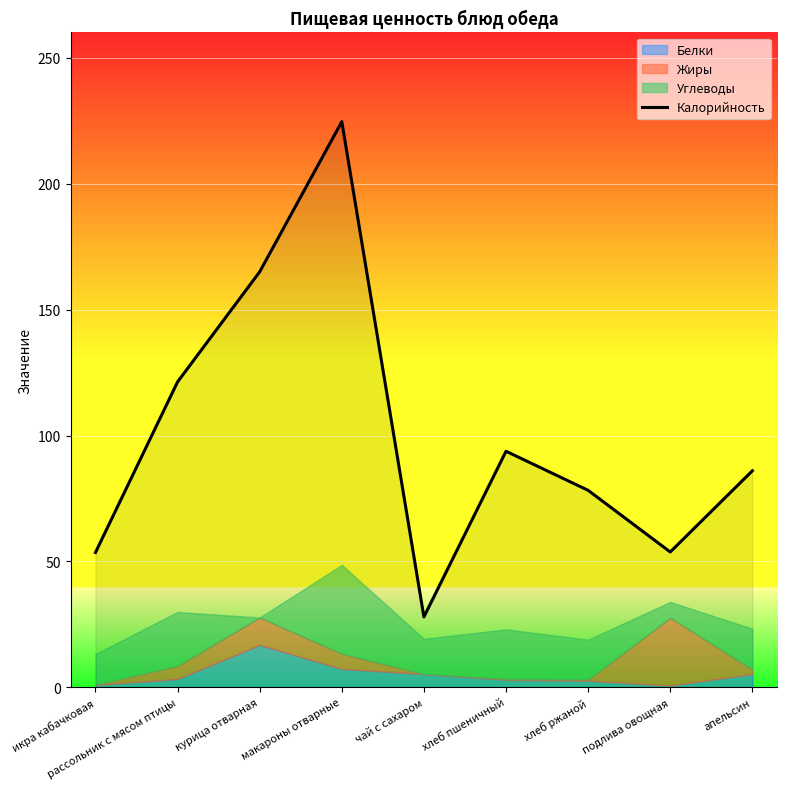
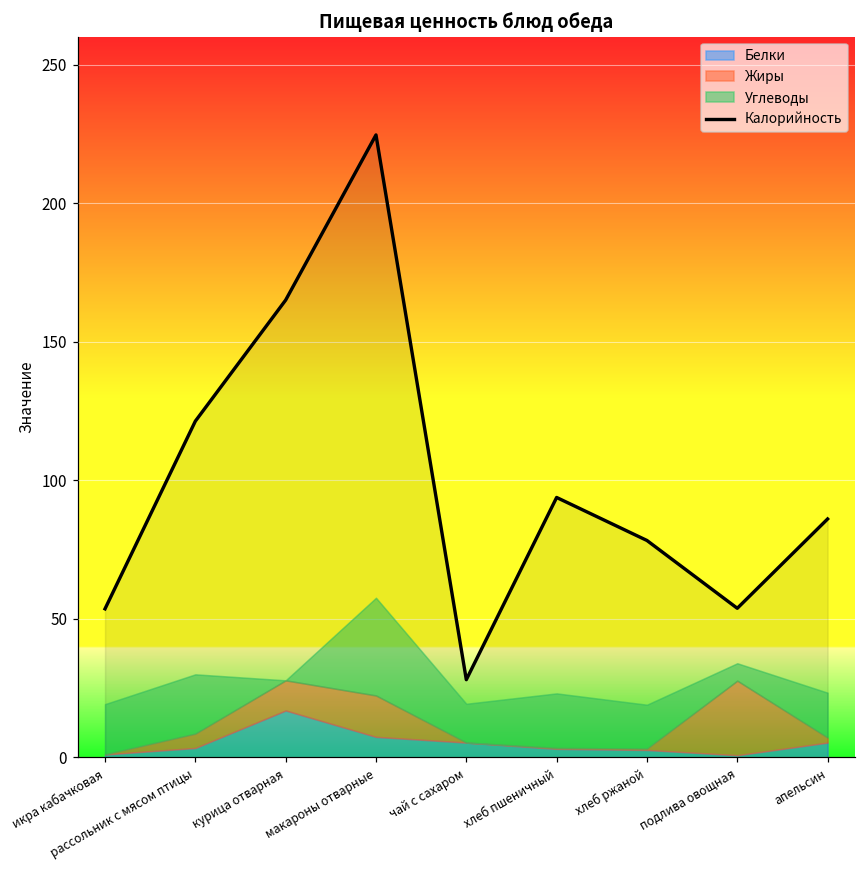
  {
    "Белки": {
      "рассольник с мясом птицы": 3,
      "курица отварная": 17,
      "макароны отварные": 7,
      "апельсин": 5
    },
    "Жиры": {
      "рассольник с мясом птицы": 5,
-     "макароны отварные": 6,
+     "макароны отварные": 15,
      "подлива овощная": 27,
      "апельсин": 2
    },
    "Углеводы": {
-     "икра кабачковая": 12,
+     "икра кабачковая": 18,
      "рассольник с мясом птицы": 21,
      "макароны отварные": 35,
      "чай с сахаром": 14,
      "хлеб пшеничный": 20,
      "хлеб ржаной": 16,
      "подлива овощная": 6,
      "апельсин": 16
    },
    "Калорийность": {
      "икра кабачковая": 54,
      "рассольник с мясом птицы": 121,
      "курица отварная": 165,
      "макароны отварные": 225,
      "чай с сахаром": 28,
      "хлеб пшеничный": 94,
      "хлеб ржаной": 78,
      "подлива овощная": 54,
      "апельсин": 86
    }
  }
